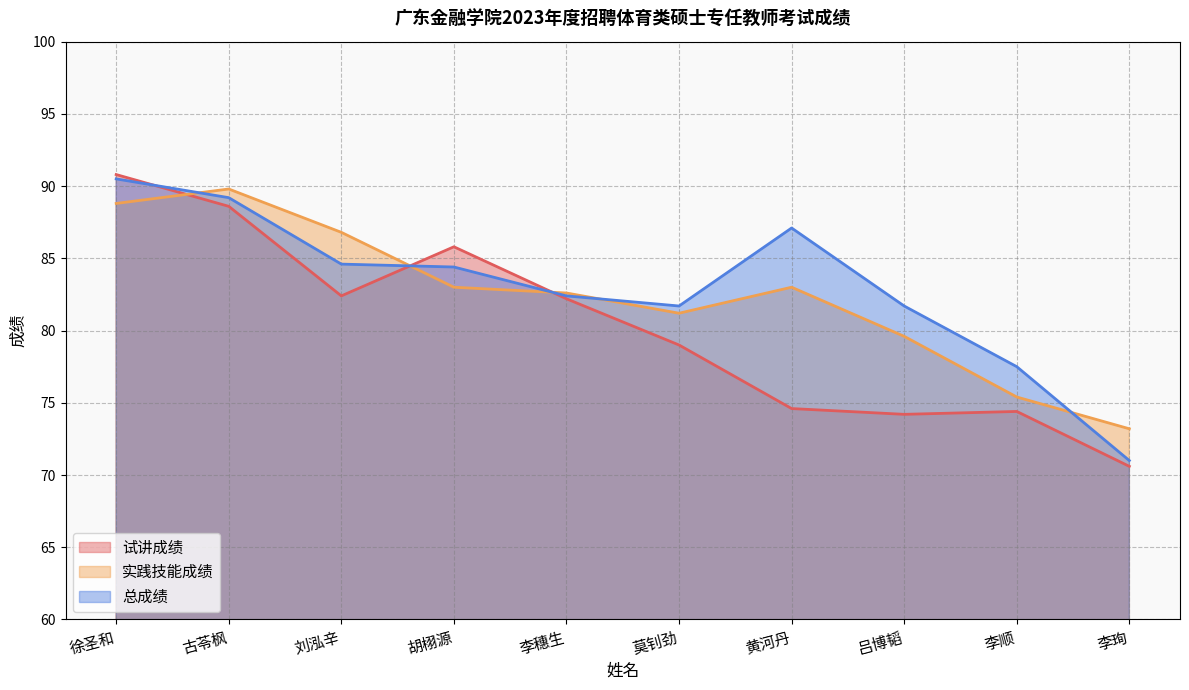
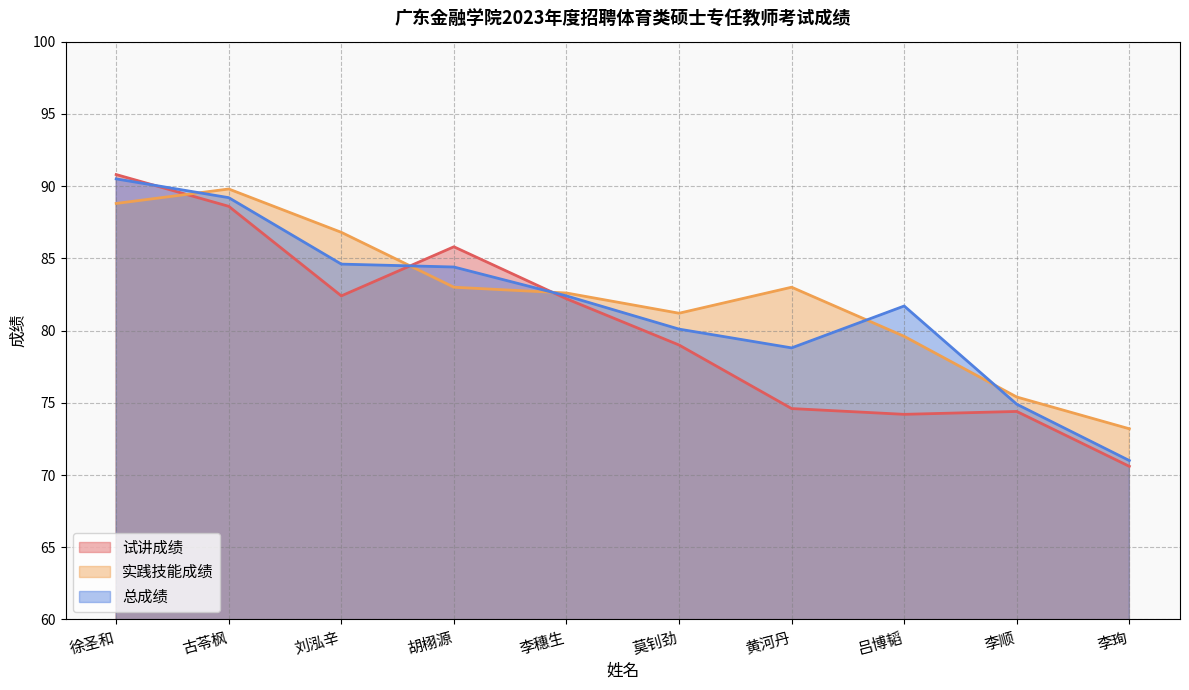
  {
    "总成绩": {
      "徐圣和": 90.5,
      "古苓枫": 89.2,
      "刘泓辛": 84.6,
      "胡栩源": 84.4,
      "李穗生": 82.4,
-     "莫钊劲": 81.7,
-     "黄河丹": 87.1,
+     "莫钊劲": 80.1,
+     "黄河丹": 78.8,
      "吕博韬": 81.7,
-     "李顺": 77.5,
+     "李顺": 74.9,
      "李珣": 71.0
    }
  }
